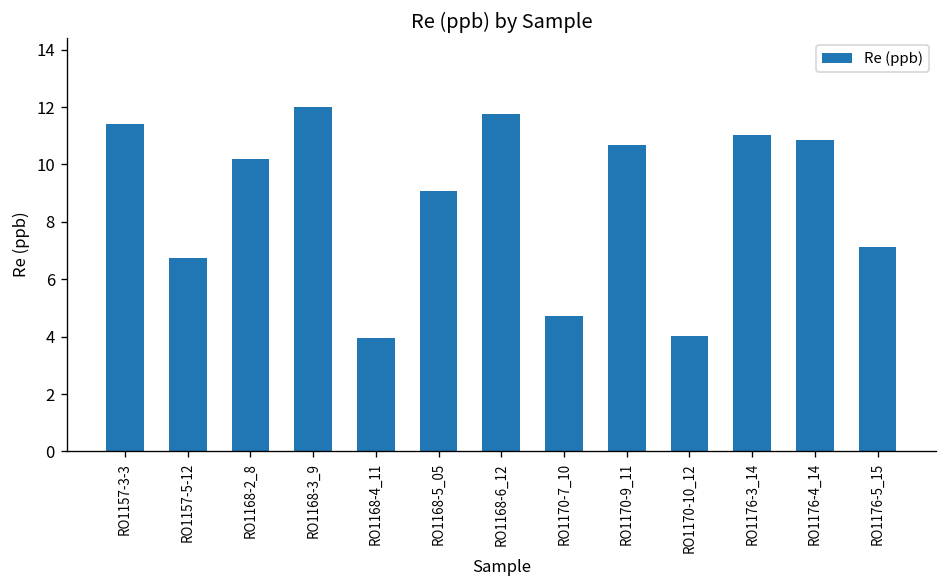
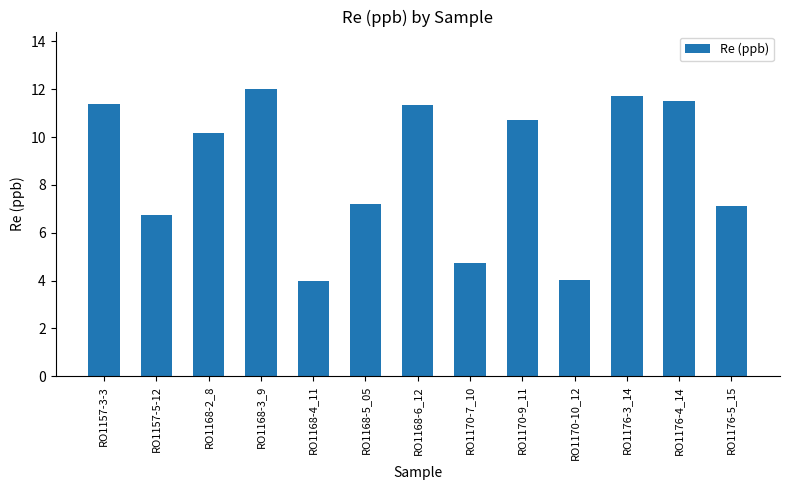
  {
    "RO1157-3-3": 11.4,
    "RO1157-5-12": 6.8,
    "RO1168-2_8": 10.2,
    "RO1168-3_9": 12.0,
    "RO1168-4_11": 4.0,
-   "RO1168-5_05": 9.1,
-   "RO1168-6_12": 11.8,
+   "RO1168-5_05": 7.2,
+   "RO1168-6_12": 11.4,
    "RO1170-7_10": 4.7,
    "RO1170-9_11": 10.7,
    "RO1170-10_12": 4.0,
-   "RO1176-3_14": 11.0,
-   "RO1176-4_14": 10.9,
+   "RO1176-3_14": 11.7,
+   "RO1176-4_14": 11.5,
    "RO1176-5_15": 7.1
  }
